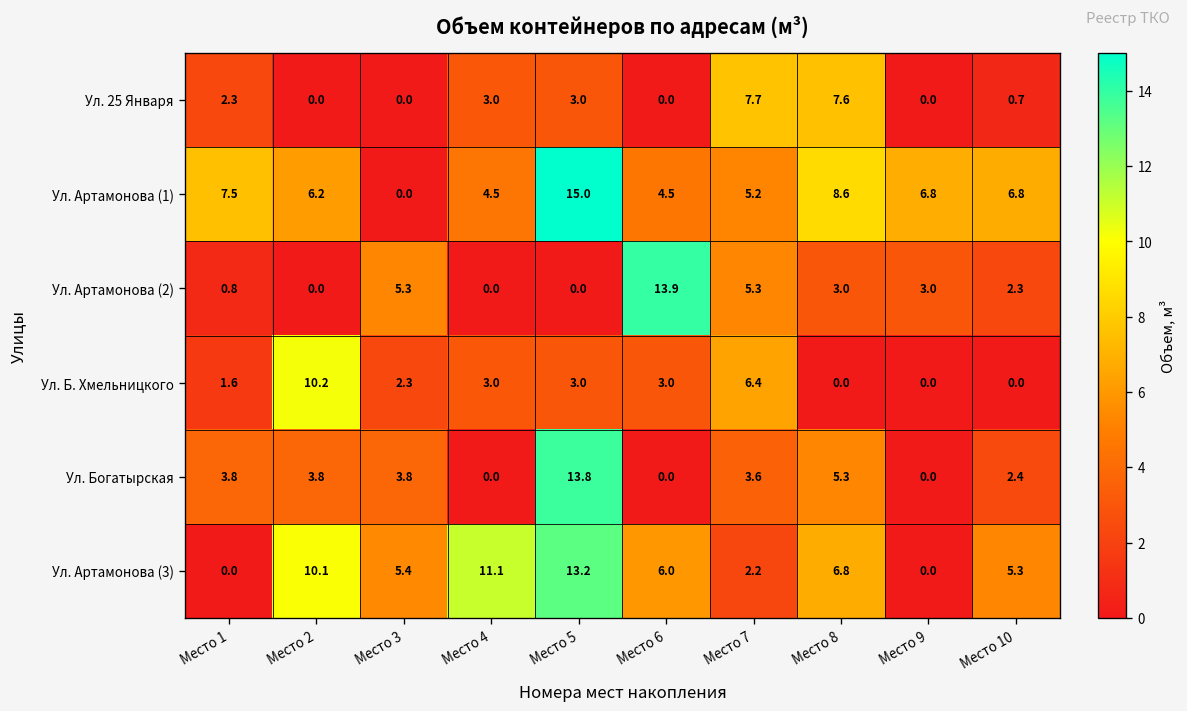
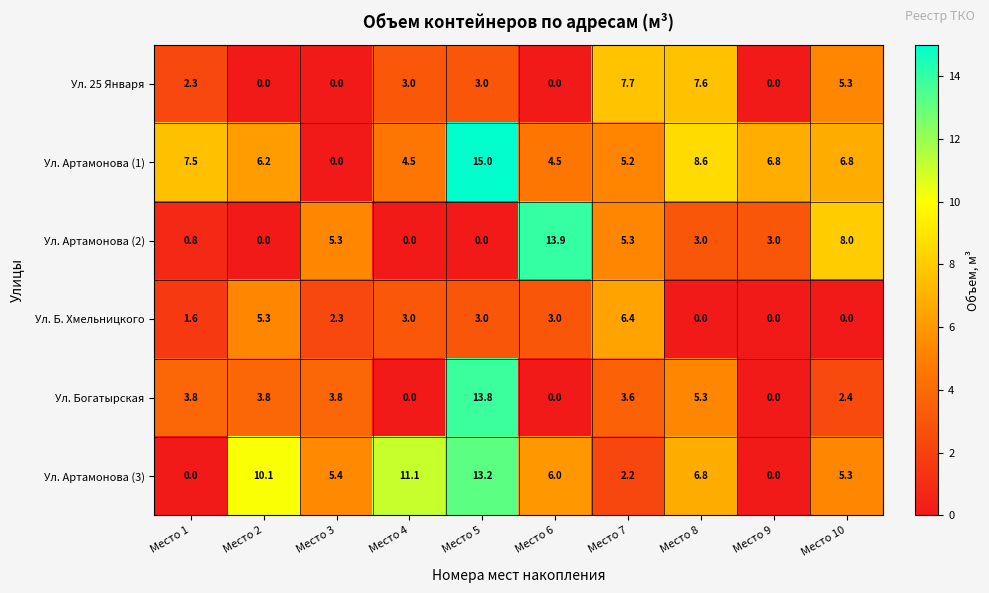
  {
    "Ул. 25 Января": {
      "Место 1": 2.3,
      "Место 2": 0.0,
      "Место 3": 0.0,
      "Место 4": 3.0,
      "Место 5": 3.0,
      "Место 6": 0.0,
      "Место 7": 7.7,
      "Место 8": 7.6,
      "Место 9": 0.0,
-     "Место 10": 0.7
+     "Место 10": 5.3
    },
    "Ул. Артамонова (1)": {
      "Место 1": 7.5,
      "Место 2": 6.2,
      "Место 3": 0.0,
      "Место 4": 4.5,
      "Место 5": 15.0,
      "Место 6": 4.5,
      "Место 7": 5.2,
      "Место 8": 8.6,
      "Место 9": 6.8,
      "Место 10": 6.8
    },
    "Ул. Артамонова (2)": {
      "Место 1": 0.8,
      "Место 2": 0.0,
      "Место 3": 5.3,
      "Место 4": 0.0,
      "Место 5": 0.0,
      "Место 6": 13.9,
      "Место 7": 5.3,
      "Место 8": 3.0,
      "Место 9": 3.0,
-     "Место 10": 2.3
+     "Место 10": 8.0
    },
    "Ул. Б. Хмельницкого": {
      "Место 1": 1.6,
-     "Место 2": 10.2,
+     "Место 2": 5.3,
      "Место 3": 2.3,
      "Место 4": 3.0,
      "Место 5": 3.0,
      "Место 6": 3.0,
      "Место 7": 6.4,
      "Место 8": 0.0,
      "Место 9": 0.0,
      "Место 10": 0.0
    },
    "Ул. Богатырская": {
      "Место 1": 3.8,
      "Место 2": 3.8,
      "Место 3": 3.8,
      "Место 4": 0.0,
      "Место 5": 13.8,
      "Место 6": 0.0,
      "Место 7": 3.6,
      "Место 8": 5.3,
      "Место 9": 0.0,
      "Место 10": 2.4
    },
    "Ул. Артамонова (3)": {
      "Место 1": 0.0,
      "Место 2": 10.1,
      "Место 3": 5.4,
      "Место 4": 11.1,
      "Место 5": 13.2,
      "Место 6": 6.0,
      "Место 7": 2.2,
      "Место 8": 6.8,
      "Место 9": 0.0,
      "Место 10": 5.3
    }
  }
